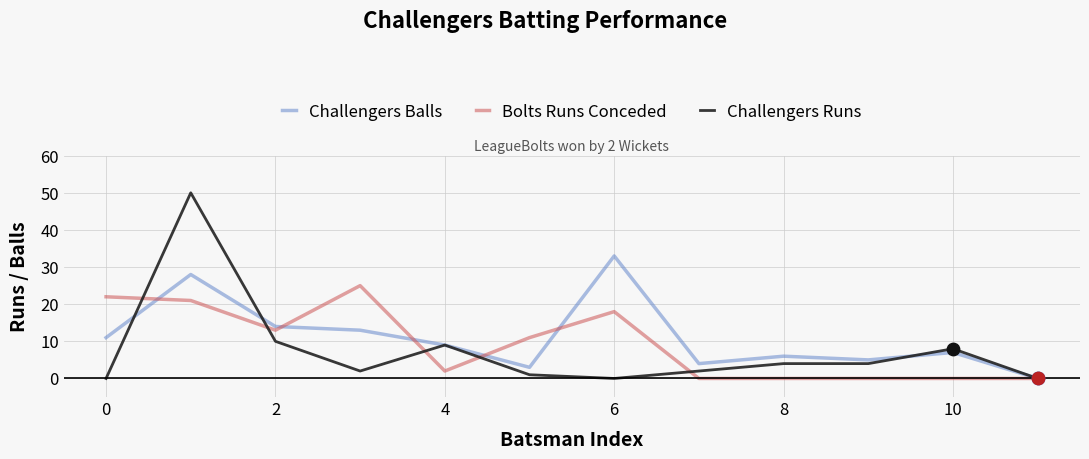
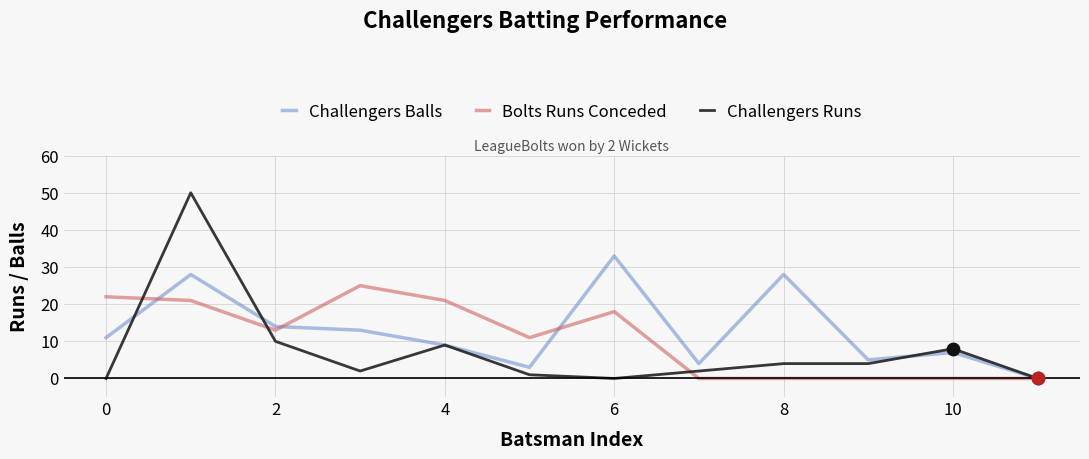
  {
    "Challengers Balls": {
      "0": 11,
      "2": 14,
      "6": 33,
-     "8": 6,
+     "8": 28,
      "10": 7
    },
    "Bolts Runs Conceded": {
      "0": 22,
      "2": 13,
-     "4": 2,
+     "4": 21,
      "6": 18,
      "8": 0,
      "10": 0
    }
  }
